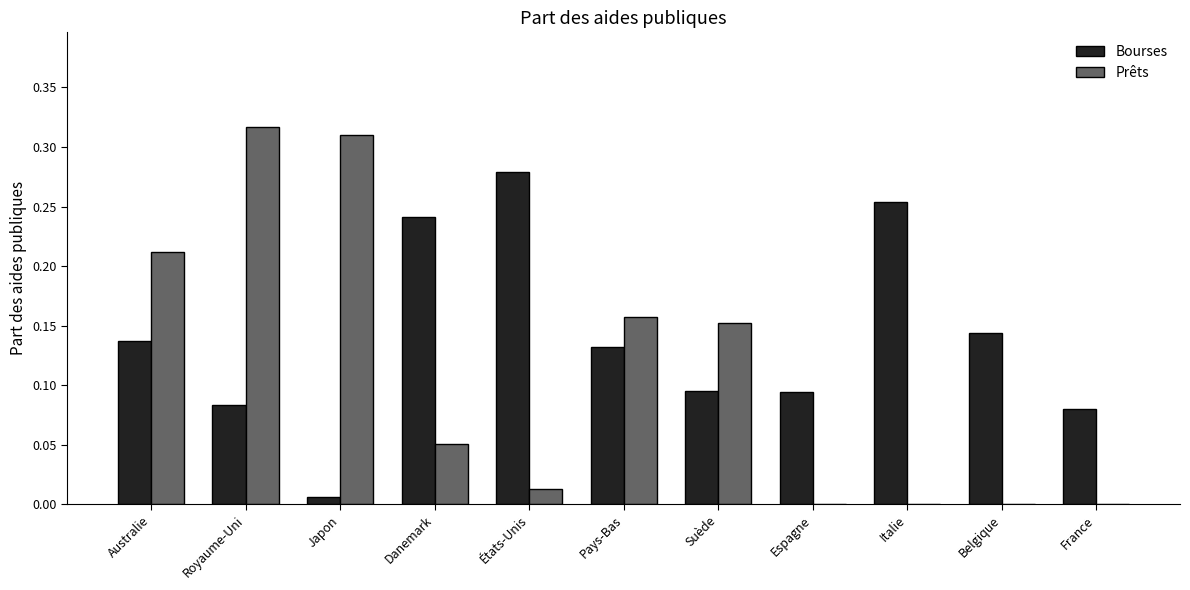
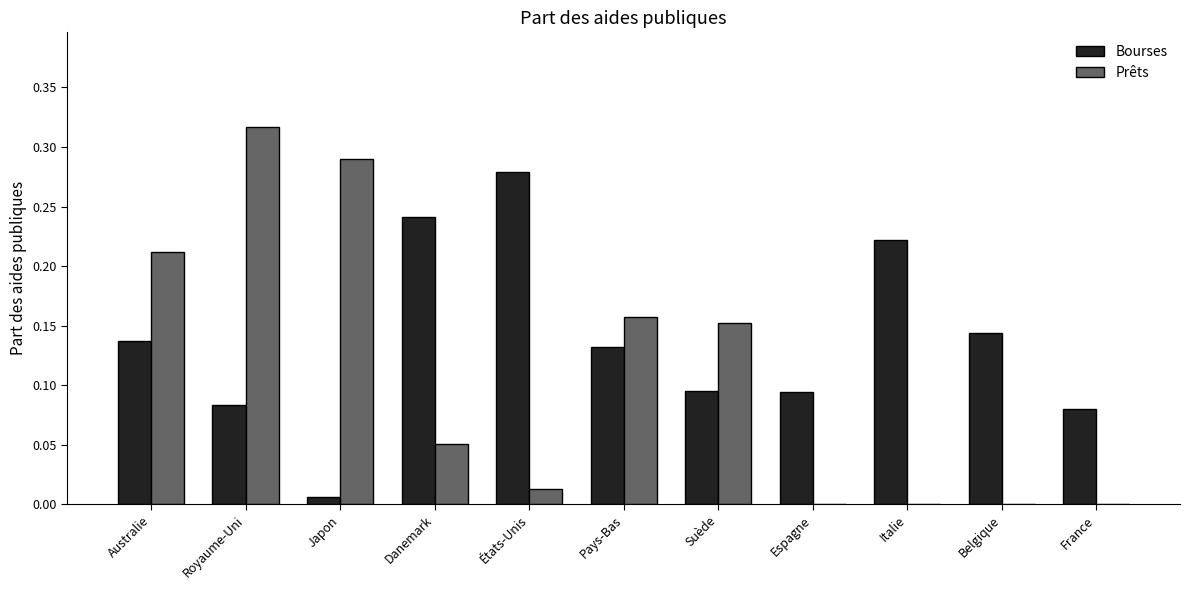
  {
    "Bourses": {
      "Australie": 0.137,
      "Royaume-Uni": 0.083,
      "Japon": 0.006,
      "Danemark": 0.241,
      "États-Unis": 0.279,
      "Pays-Bas": 0.132,
      "Suède": 0.095,
      "Espagne": 0.094,
-     "Italie": 0.254,
+     "Italie": 0.222,
      "Belgique": 0.144,
      "France": 0.080
    },
    "Prêts": {
      "Australie": 0.21,
      "Royaume-Uni": 0.317,
-     "Japon": 0.31,
+     "Japon": 0.29,
      "Danemark": 0.05,
      "États-Unis": 0.013,
      "Pays-Bas": 0.157,
      "Suède": 0.15,
      "Espagne": 0.00,
      "Italie": 0.00,
      "Belgique": 0.00,
      "France": 0.00
    }
  }
